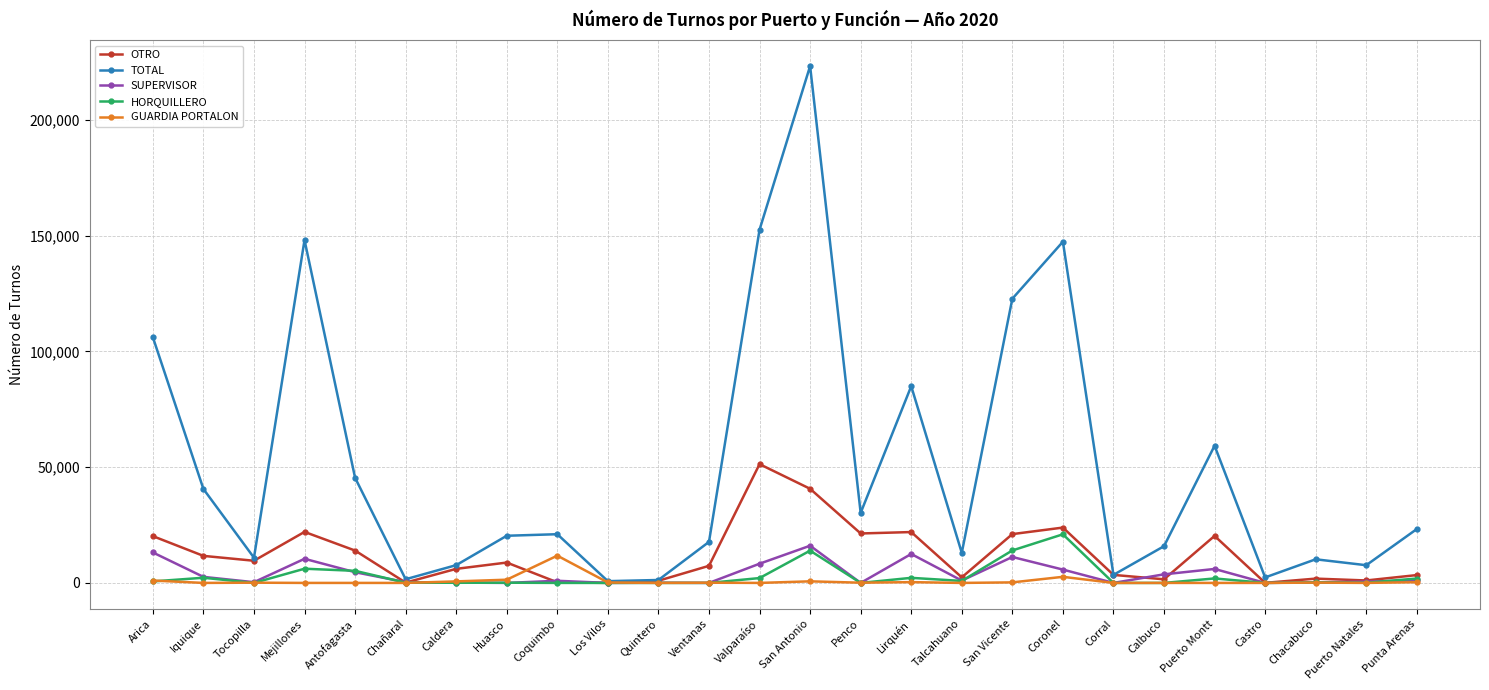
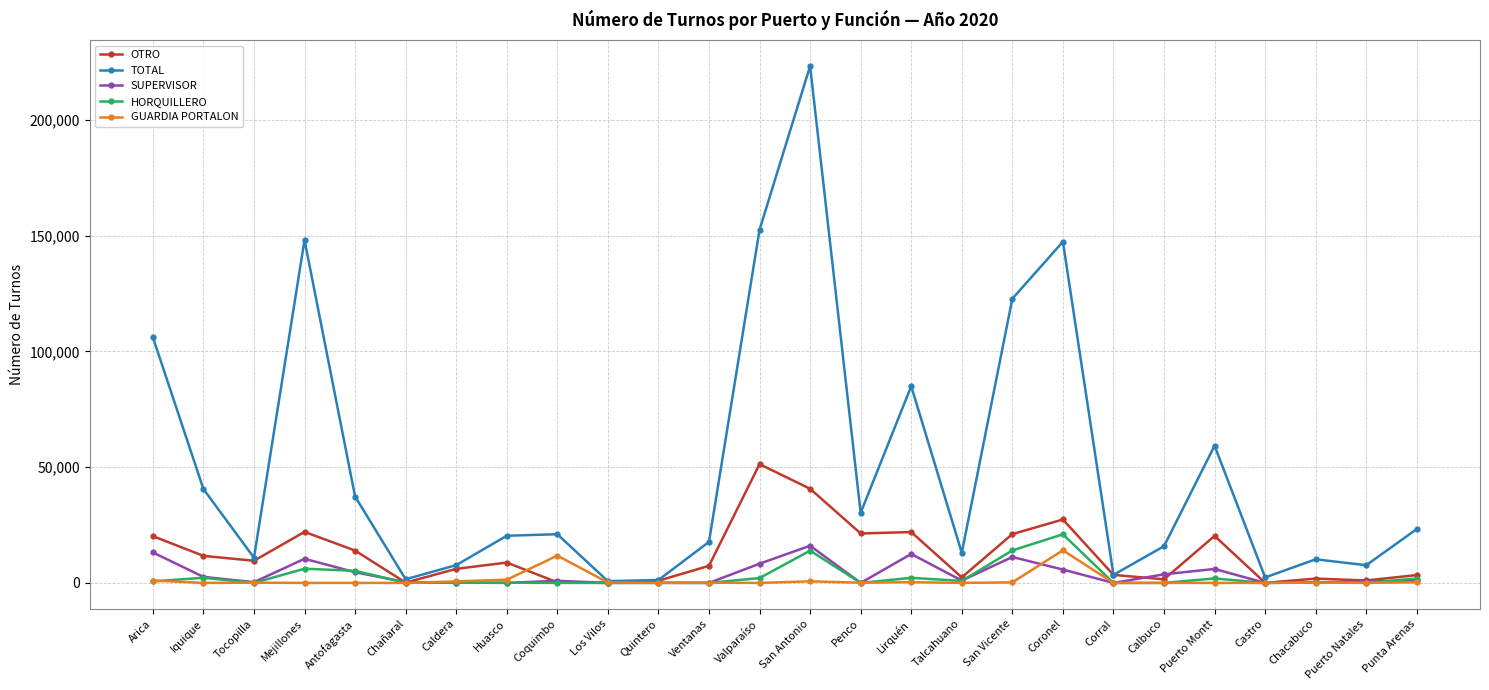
  {
    "OTRO": {
      "Arica": "20,000",
      "Iquique": "12,000",
      "Tocopilla": "10,000",
      "Mejillones": "22,000",
      "Antofagasta": "14,000",
      "Caldera": "6,000",
      "Huasco": "9,000",
      "Ventanas": "7,000",
      "Valparaíso": "51,000",
      "San Antonio": "41,000",
      "Penco": "21,000",
      "Lirquén": "22,000",
      "Talcahuano": "2,000",
      "San Vicente": "21,000",
-     "Coronel": "24,000",
+     "Coronel": "27,000",
      "Calbuco": "2,000",
      "Puerto Montt": "20,000",
      "Chacabuco": "2,000",
      "Punta Arenas": "3,000"
    },
    "TOTAL": {
      "Arica": "106,000",
      "Iquique": "41,000",
      "Tocopilla": "11,000",
      "Mejillones": "148,000",
-     "Antofagasta": "45,000",
+     "Antofagasta": "37,000",
      "Chañaral": "2,000",
      "Caldera": "8,000",
      "Huasco": "20,000",
      "Coquimbo": "21,000",
      "Ventanas": "18,000",
      "Valparaíso": "153,000",
      "San Antonio": "223,000",
      "Penco": "30,000",
      "Lirquén": "85,000",
      "Talcahuano": "13,000",
      "San Vicente": "123,000",
      "Coronel": "147,000",
      "Calbuco": "16,000",
      "Puerto Montt": "59,000",
      "Castro": "2,000",
      "Chacabuco": "10,000",
      "Puerto Natales": "8,000",
      "Punta Arenas": "23,000"
    },
    "SUPERVISOR": {
      "Arica": "13,000",
      "Mejillones": "10,000",
      "Valparaíso": "8,000",
      "San Antonio": "16,000",
      "Lirquén": "13,000",
      "San Vicente": "11,000",
      "Coronel": "6,000",
      "Calbuco": "4,000",
      "Puerto Montt": "6,000"
    },
    "HORQUILLERO": {
      "Mejillones": "6,000",
      "Valparaíso": "2,000",
      "San Antonio": "14,000",
      "Lirquén": "2,000",
      "San Vicente": "14,000",
      "Coronel": "21,000",
      "Puerto Montt": "2,000"
    },
    "GUARDIA PORTALON": {
      "Iquique": "0",
      "Mejillones": "0",
      "Antofagasta": "0",
      "Huasco": "1,000",
      "Coquimbo": "12,000",
      "Valparaíso": "0",
      "San Antonio": "1,000",
      "Lirquén": "0",
      "San Vicente": "0",
-     "Coronel": "3,000",
+     "Coronel": "14,000",
      "Puerto Montt": "0"
    }
  }
